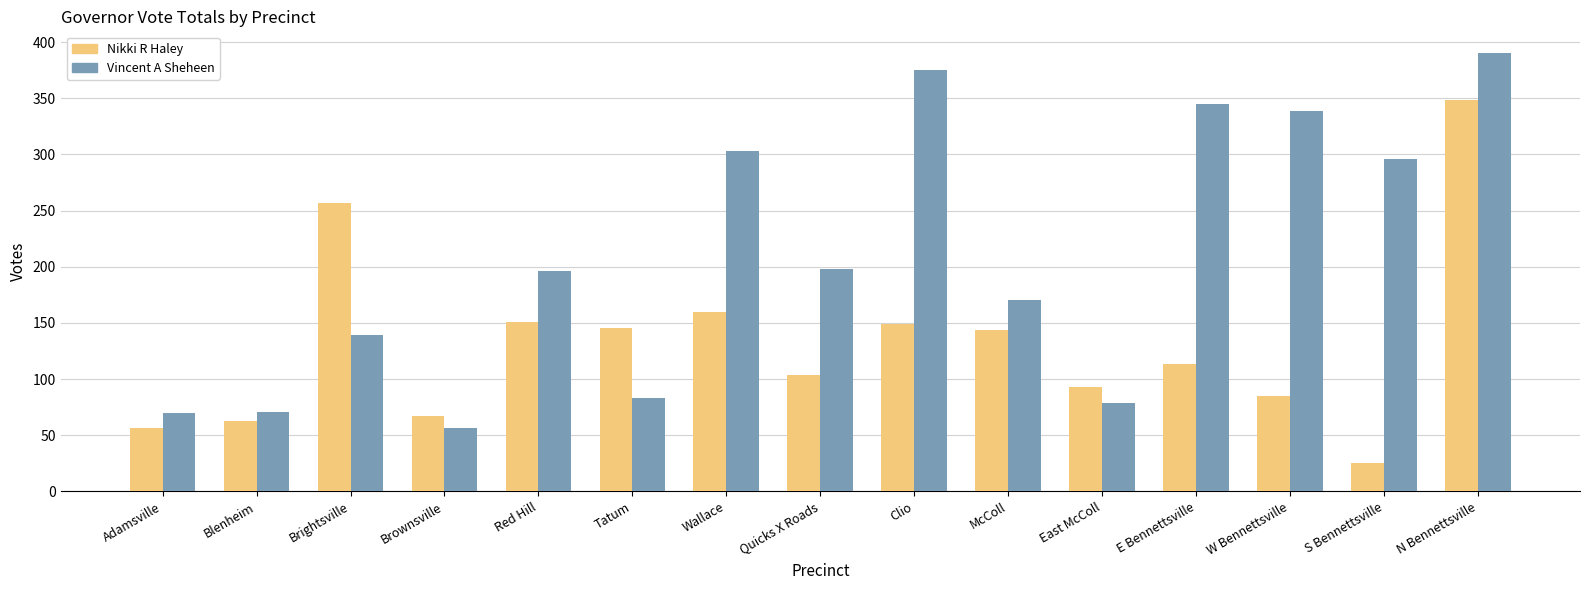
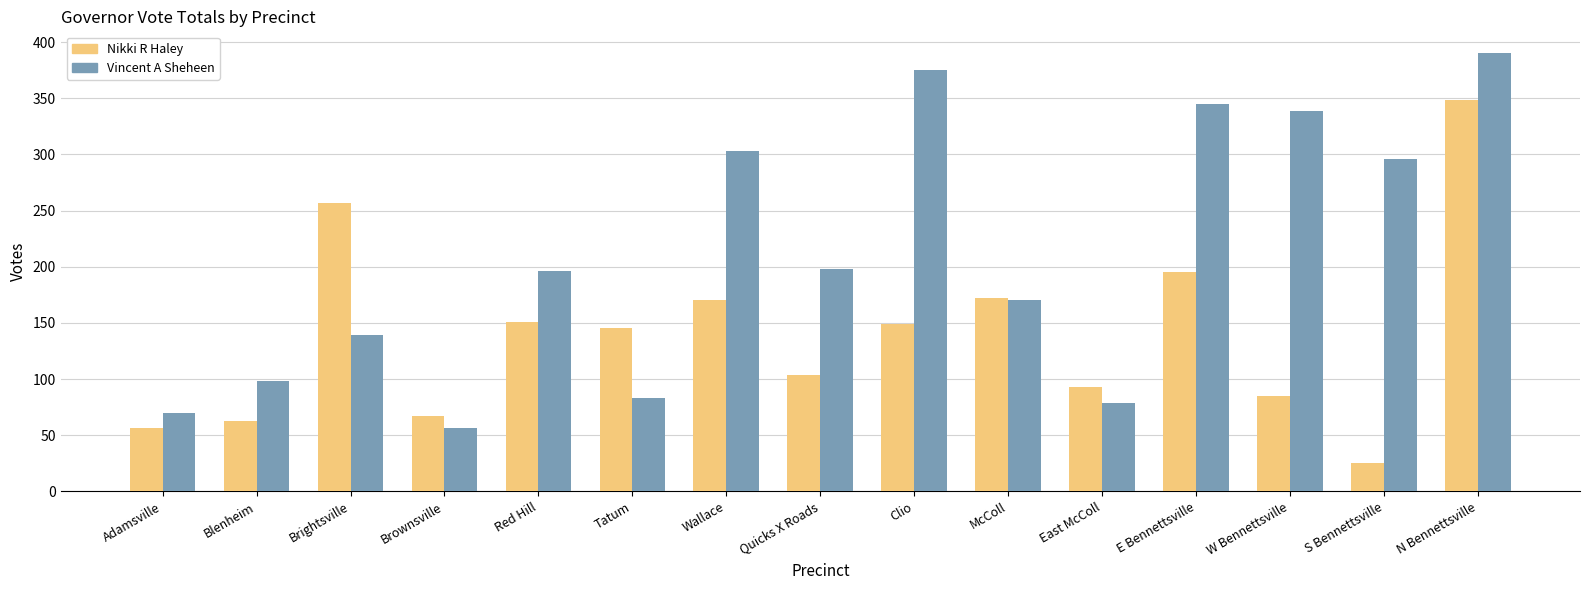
  {
    "Nikki R Haley": {
      "Adamsville": 56,
      "Blenheim": 63,
      "Brightsville": 257,
      "Brownsville": 67,
      "Red Hill": 151,
      "Tatum": 145,
-     "Wallace": 160,
+     "Wallace": 170,
      "Quicks X Roads": 104,
      "Clio": 149,
-     "McColl": 144,
+     "McColl": 172,
      "East McColl": 93,
-     "E Bennettsville": 113,
+     "E Bennettsville": 195,
      "W Bennettsville": 85,
      "S Bennettsville": 25,
      "N Bennettsville": 348
    },
    "Vincent A Sheheen": {
      "Adamsville": 70,
-     "Blenheim": 71,
+     "Blenheim": 98,
      "Brightsville": 139,
      "Brownsville": 56,
      "Red Hill": 196,
      "Tatum": 83,
      "Wallace": 303,
      "Quicks X Roads": 198,
      "Clio": 375,
      "McColl": 170,
      "East McColl": 79,
      "E Bennettsville": 345,
      "W Bennettsville": 339,
      "S Bennettsville": 296,
      "N Bennettsville": 390
    }
  }
